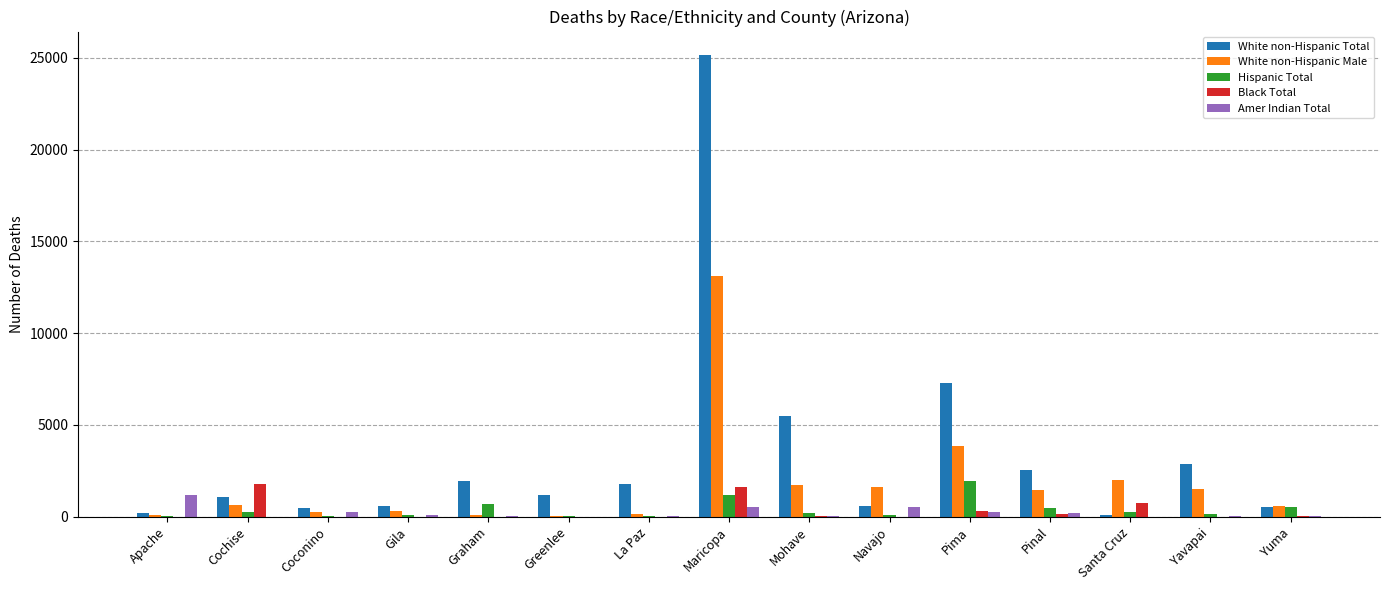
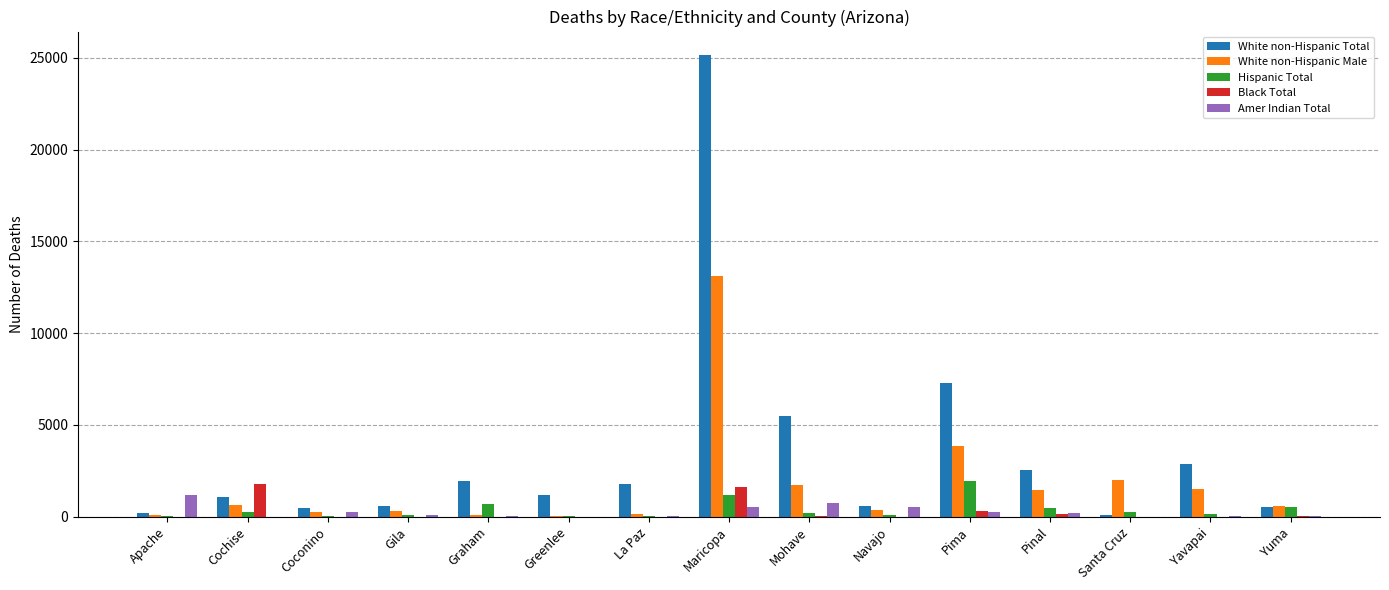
  {
    "White non-Hispanic Total": {
      "Apache": 200,
      "Cochise": 1100,
      "Coconino": 500,
      "Gila": 600,
      "Graham": 1900,
      "Greenlee": 1200,
      "La Paz": 1800,
      "Maricopa": 25200,
      "Mohave": 5500,
      "Navajo": 600,
      "Pima": 7300,
      "Pinal": 2500,
      "Yavapai": 2800,
      "Yuma": 500
    },
    "White non-Hispanic Male": {
      "Cochise": 600,
      "Coconino": 300,
      "Gila": 300,
      "La Paz": 200,
      "Maricopa": 13100,
      "Mohave": 1700,
-     "Navajo": 1600,
+     "Navajo": 300,
      "Pima": 3900,
      "Pinal": 1500,
      "Santa Cruz": 2000,
      "Yavapai": 1500,
      "Yuma": 600
    },
    "Hispanic Total": {
      "Cochise": 300,
      "Graham": 700,
      "Maricopa": 1200,
      "Mohave": 200,
      "Pima": 1900,
      "Pinal": 400,
      "Santa Cruz": 200,
      "Yavapai": 200,
      "Yuma": 600
    },
    "Black Total": {
      "Apache": 0,
      "Cochise": 1800,
      "Gila": 0,
      "Graham": 0,
      "Greenlee": 0,
      "La Paz": 0,
      "Maricopa": 1600,
      "Pima": 300,
-     "Santa Cruz": 700
+     "Santa Cruz": 0
    },
    "Amer Indian Total": {
      "Apache": 1200,
      "Cochise": 0,
      "Coconino": 300,
      "Greenlee": 0,
      "Maricopa": 500,
-     "Mohave": 0,
+     "Mohave": 800,
      "Navajo": 500,
      "Pima": 300,
      "Pinal": 200,
      "Santa Cruz": 0
    }
  }
